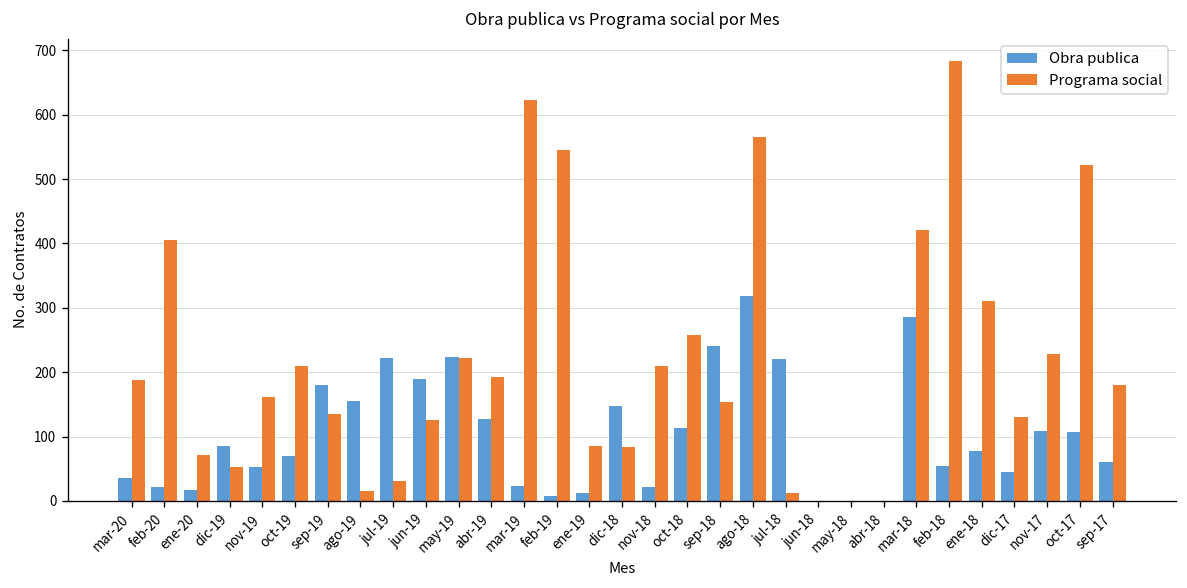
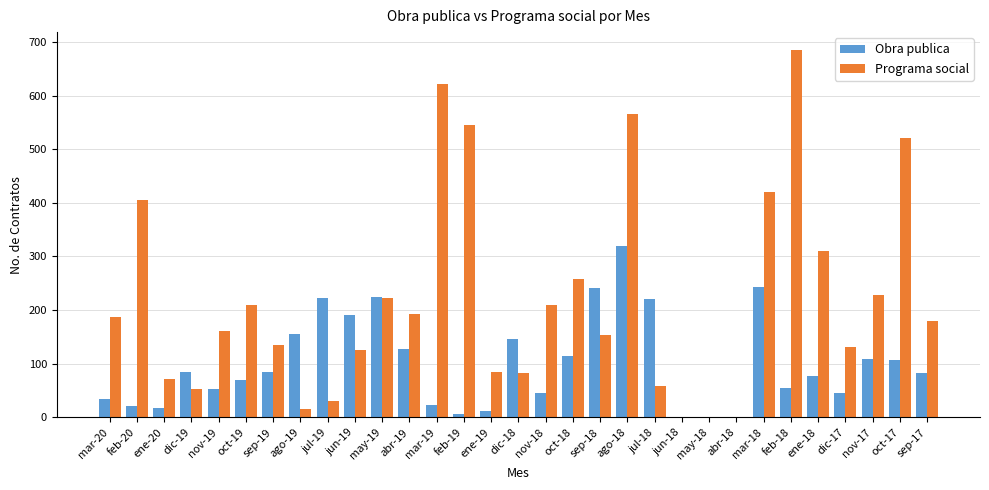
  {
    "Obra publica": {
      "mar-20": 40,
      "feb-20": 20,
      "ene-20": 20,
      "dic-19": 90,
      "nov-19": 50,
      "oct-19": 70,
-     "sep-19": 180,
+     "sep-19": 80,
      "ago-19": 160,
      "jul-19": 220,
      "jun-19": 190,
      "may-19": 220,
      "abr-19": 130,
      "mar-19": 20,
      "feb-19": 10,
      "ene-19": 10,
      "dic-18": 150,
-     "nov-18": 20,
+     "nov-18": 50,
      "oct-18": 110,
      "sep-18": 240,
      "ago-18": 320,
      "jul-18": 220,
      "jun-18": 0,
      "may-18": 0,
      "abr-18": 0,
-     "mar-18": 290,
+     "mar-18": 240,
      "feb-18": 60,
      "ene-18": 80,
      "dic-17": 50,
      "nov-17": 110,
      "oct-17": 110,
-     "sep-17": 60
+     "sep-17": 80
    },
    "Programa social": {
      "mar-20": 190,
      "feb-20": 410,
      "ene-20": 70,
      "dic-19": 50,
      "nov-19": 160,
      "oct-19": 210,
      "sep-19": 140,
      "ago-19": 20,
      "jul-19": 30,
      "jun-19": 130,
      "may-19": 220,
      "abr-19": 190,
      "mar-19": 620,
      "feb-19": 550,
      "ene-19": 90,
      "dic-18": 80,
      "nov-18": 210,
      "oct-18": 260,
      "sep-18": 150,
      "ago-18": 570,
-     "jul-18": 10,
+     "jul-18": 60,
      "jun-18": 0,
      "may-18": 0,
      "abr-18": 0,
      "mar-18": 420,
      "feb-18": 680,
      "ene-18": 310,
      "dic-17": 130,
      "nov-17": 230,
      "oct-17": 520,
      "sep-17": 180
    }
  }
